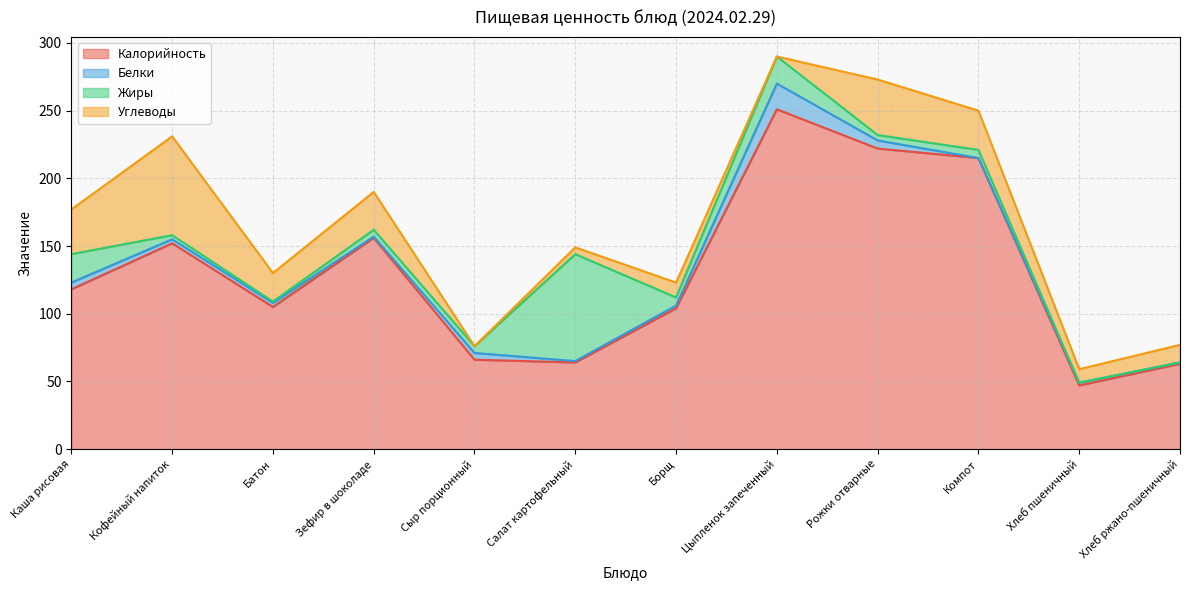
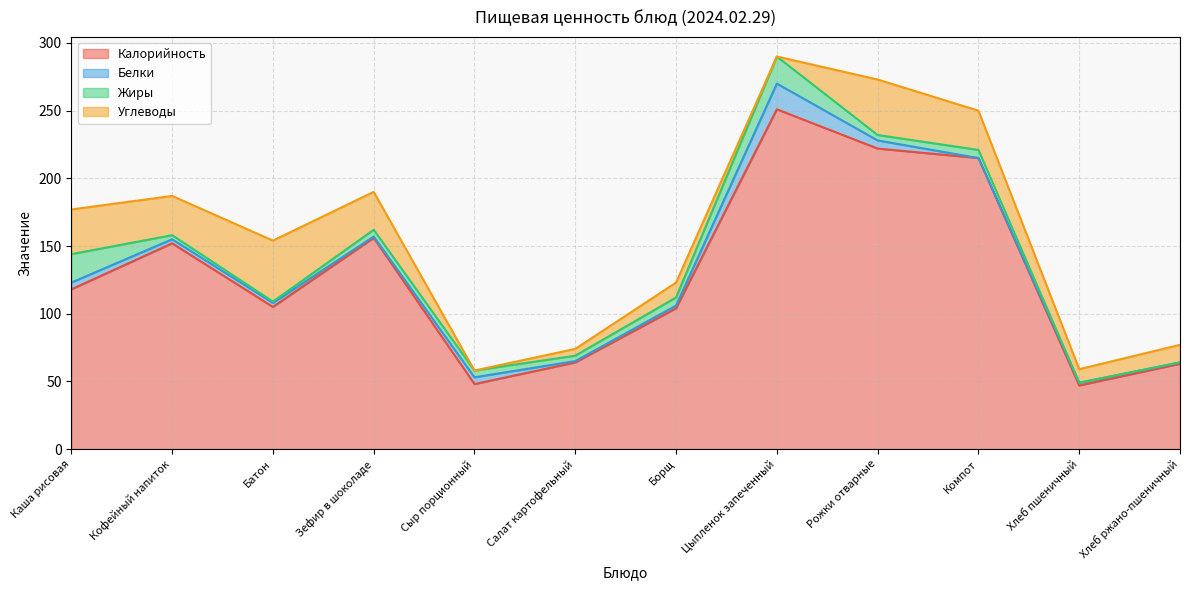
  {
    "Калорийность": {
      "Каша рисовая": 118,
      "Кофейный напиток": 152,
      "Батон": 105,
-     "Сыр порционный": 66,
+     "Сыр порционный": 48,
      "Борщ": 104,
      "Цыпленок запеченный": 251,
      "Рожки отварные": 222,
      "Хлеб пшеничный": 47
    },
    "Белки": {
      "Каша рисовая": 5,
      "Кофейный напиток": 3,
      "Сыр порционный": 5,
      "Борщ": 2,
      "Цыпленок запеченный": 19,
      "Рожки отварные": 6
    },
    "Жиры": {
      "Каша рисовая": 21,
      "Кофейный напиток": 3,
      "Зефир в шоколаде": 5,
-     "Салат картофельный": 79,
+     "Салат картофельный": 4,
      "Борщ": 6,
      "Рожки отварные": 4,
      "Компот": 6
    },
    "Углеводы": {
      "Каша рисовая": 33,
-     "Кофейный напиток": 73,
-     "Батон": 21,
+     "Кофейный напиток": 29,
+     "Батон": 45,
      "Зефир в шоколаде": 28,
      "Салат картофельный": 5,
      "Борщ": 11,
      "Рожки отварные": 41,
      "Компот": 29,
      "Хлеб пшеничный": 10,
      "Хлеб ржано-пшеничный": 13
    }
  }
